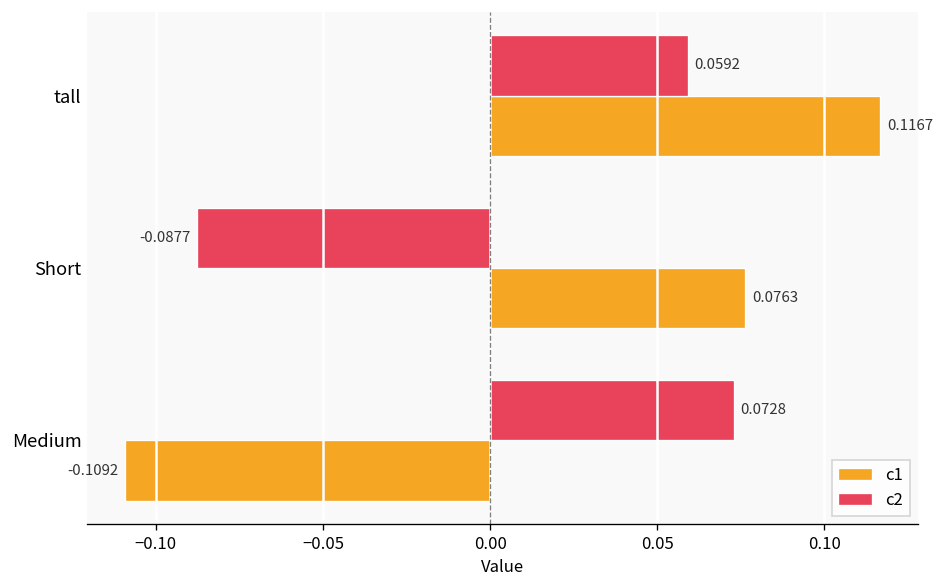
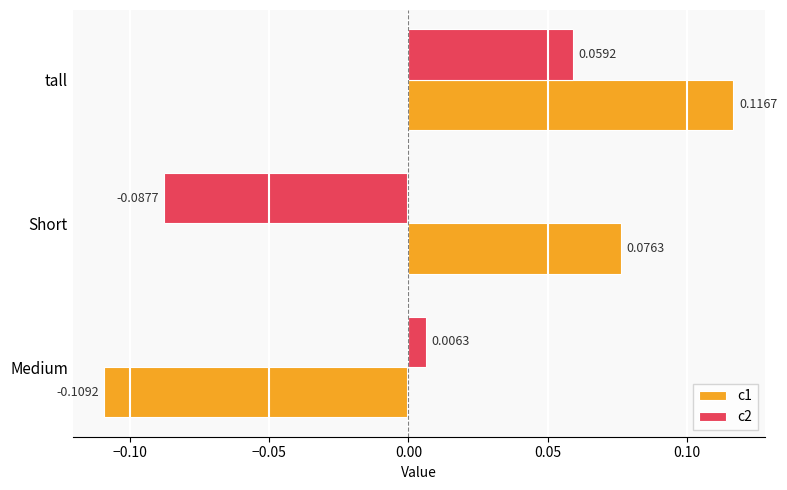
  {
    "c1": {
      "tall": 0.1167,
      "Short": 0.0763,
      "Medium": -0.1092
    },
    "c2": {
      "tall": 0.0592,
      "Short": -0.0877,
-     "Medium": 0.0728
+     "Medium": 0.0063
    }
  }
